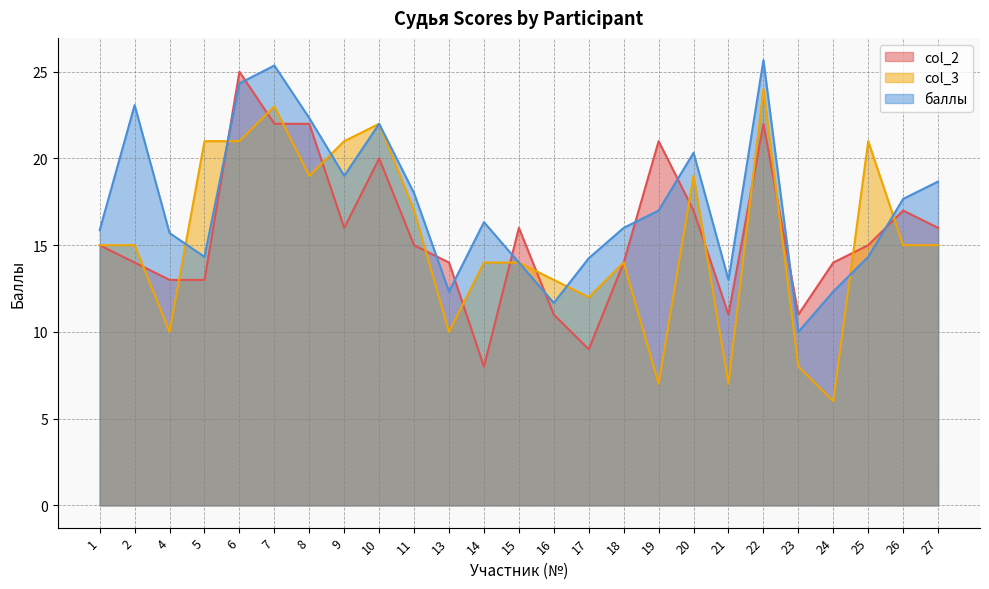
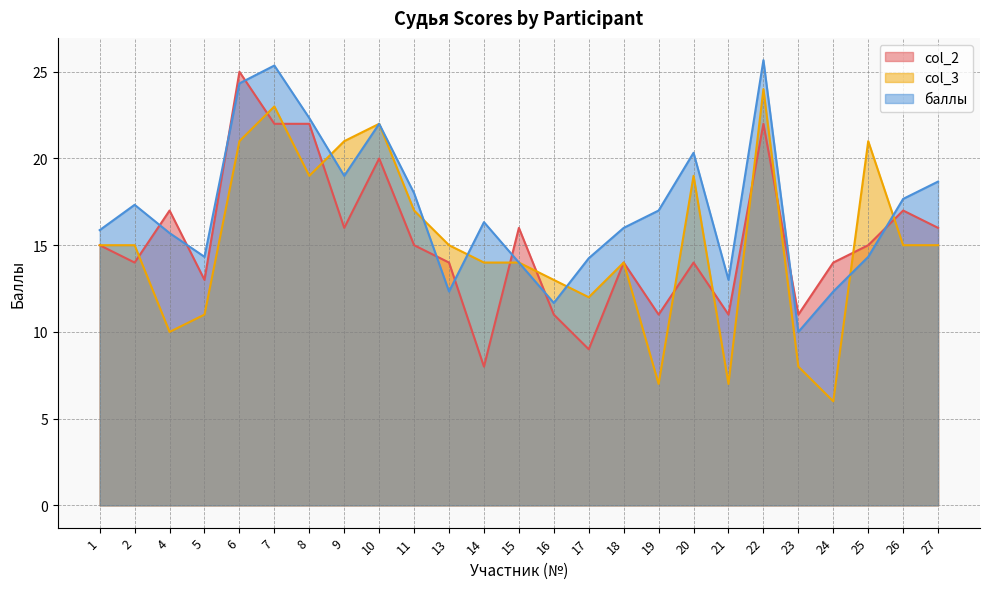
  {
    "col_2": {
      "2": 14,
-     "4": 13,
+     "4": 17,
      "5": 13,
      "6": 25,
      "7": 22,
      "8": 22,
      "9": 16,
      "10": 20,
      "11": 15,
      "13": 14,
      "14": 8,
      "15": 16,
      "16": 11,
      "17": 9,
-     "19": 21,
-     "20": 17,
+     "19": 11,
+     "20": 14,
      "21": 11,
      "22": 22,
      "23": 11,
      "24": 14,
      "25": 15,
      "26": 17,
      "27": 16
    },
    "col_3": {
      "2": 15,
      "4": 10,
-     "5": 21,
+     "5": 11,
      "6": 21,
      "7": 23,
      "8": 19,
      "9": 21,
      "11": 17,
-     "13": 10,
+     "13": 15,
      "14": 14,
      "16": 13,
      "17": 12,
      "19": 7,
      "20": 19,
      "21": 7,
      "22": 24,
      "23": 8,
      "24": 6,
      "25": 21,
      "26": 15,
      "27": 15
    },
    "баллы": {
      "1": 15.9,
-     "2": 23.1,
+     "2": 17.3,
      "4": 15.7,
      "5": 14.3,
      "6": 24.3,
      "7": 25.4,
      "8": 22.3,
      "9": 19.0,
      "11": 18.0,
      "13": 12.3,
      "14": 16.3,
      "16": 11.7,
      "17": 14.3,
      "18": 16.0,
      "19": 17.0,
      "20": 20.3,
      "21": 13.0,
      "22": 25.7,
      "23": 10.0,
      "24": 12.3,
      "25": 14.3,
      "26": 17.7,
      "27": 18.7
    }
  }
